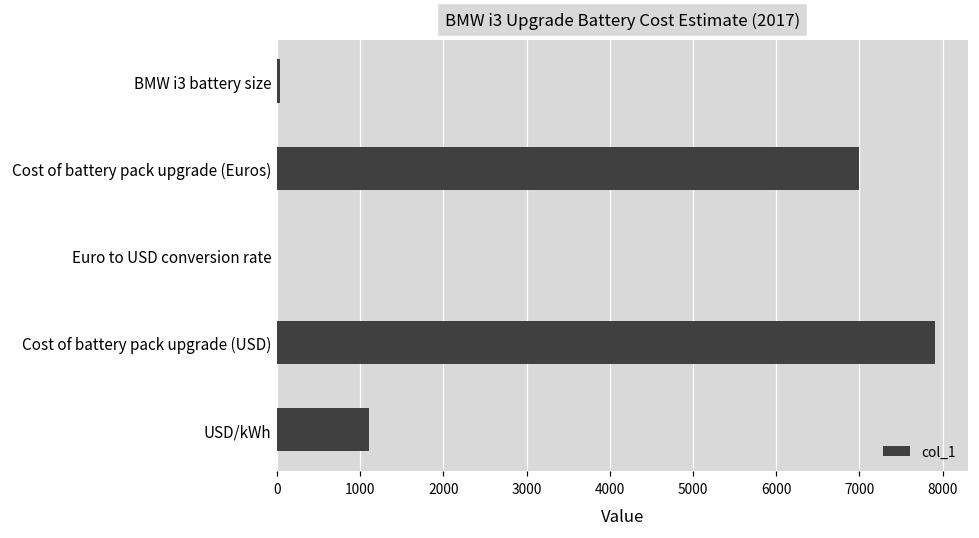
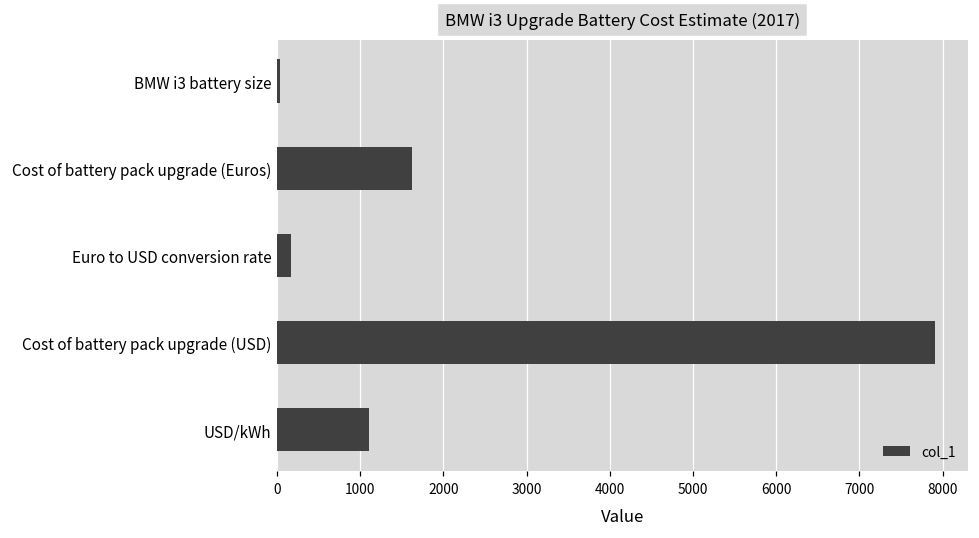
  {
    "BMW i3 battery size": 0,
-   "Cost of battery pack upgrade (Euros)": 7000,
-   "Euro to USD conversion rate": 0,
+   "Cost of battery pack upgrade (Euros)": 1600,
+   "Euro to USD conversion rate": 200,
    "Cost of battery pack upgrade (USD)": 7900,
    "USD/kWh": 1100
  }
